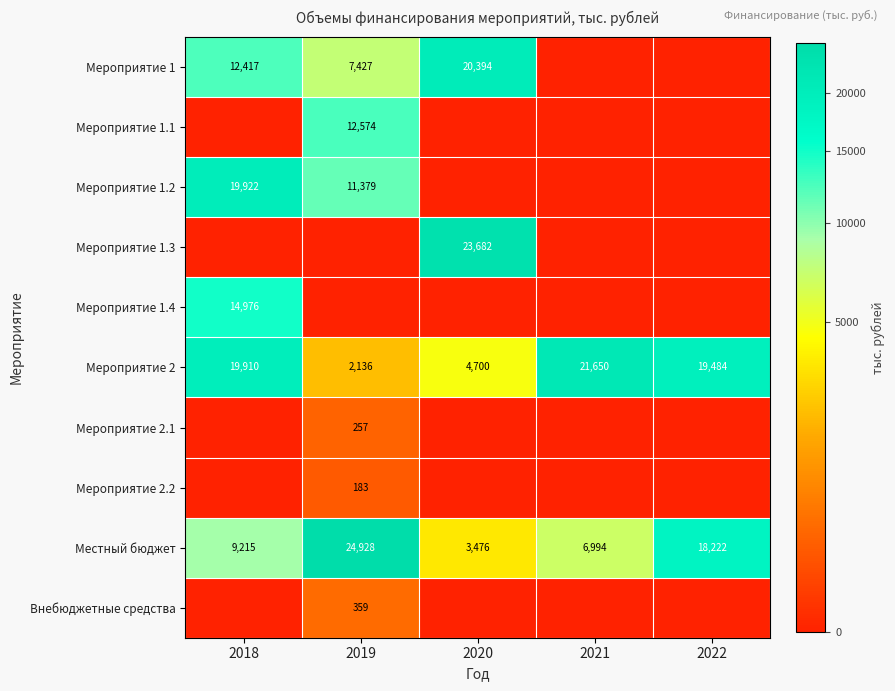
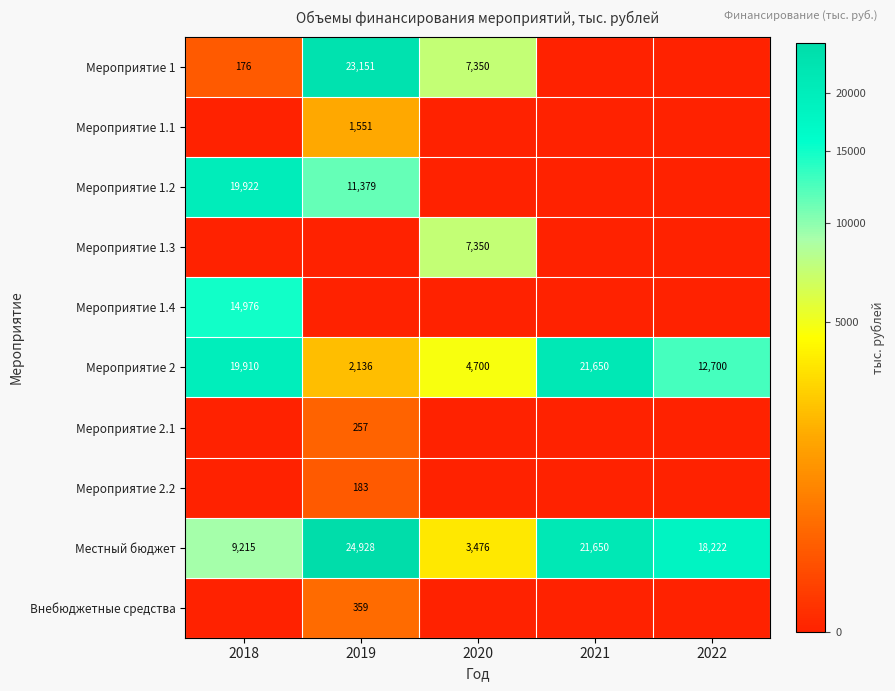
  {
    "Мероприятие 1": {
-     "2018": "12,417",
-     "2019": "7,427",
-     "2020": "20,394"
+     "2018": "176",
+     "2019": "23,151",
+     "2020": "7,350"
    },
    "Мероприятие 1.1": {
-     "2019": "12,574"
+     "2019": "1,551"
    },
    "Мероприятие 1.2": {
      "2018": "19,922",
      "2019": "11,379"
    },
    "Мероприятие 1.3": {
-     "2020": "23,682"
+     "2020": "7,350"
    },
    "Мероприятие 1.4": {
      "2018": "14,976"
    },
    "Мероприятие 2": {
      "2018": "19,910",
      "2019": "2,136",
      "2020": "4,700",
      "2021": "21,650",
-     "2022": "19,484"
+     "2022": "12,700"
    },
    "Мероприятие 2.1": {
      "2019": "257"
    },
    "Мероприятие 2.2": {
      "2019": "183"
    },
    "Местный бюджет": {
      "2018": "9,215",
      "2019": "24,928",
      "2020": "3,476",
-     "2021": "6,994",
+     "2021": "21,650",
      "2022": "18,222"
    },
    "Внебюджетные средства": {
      "2019": "359"
    }
  }
